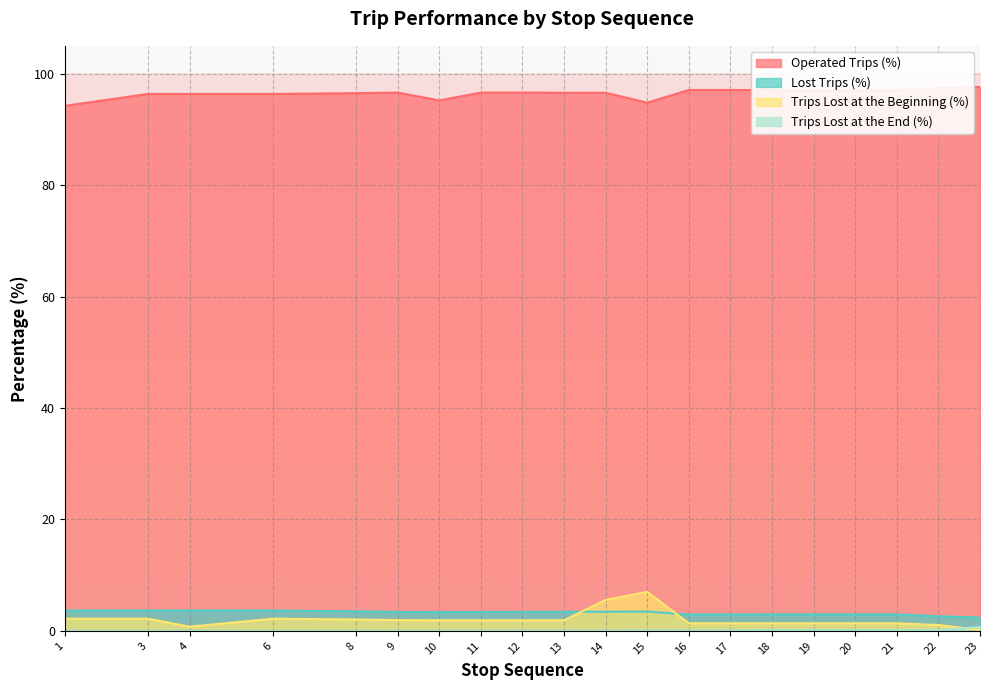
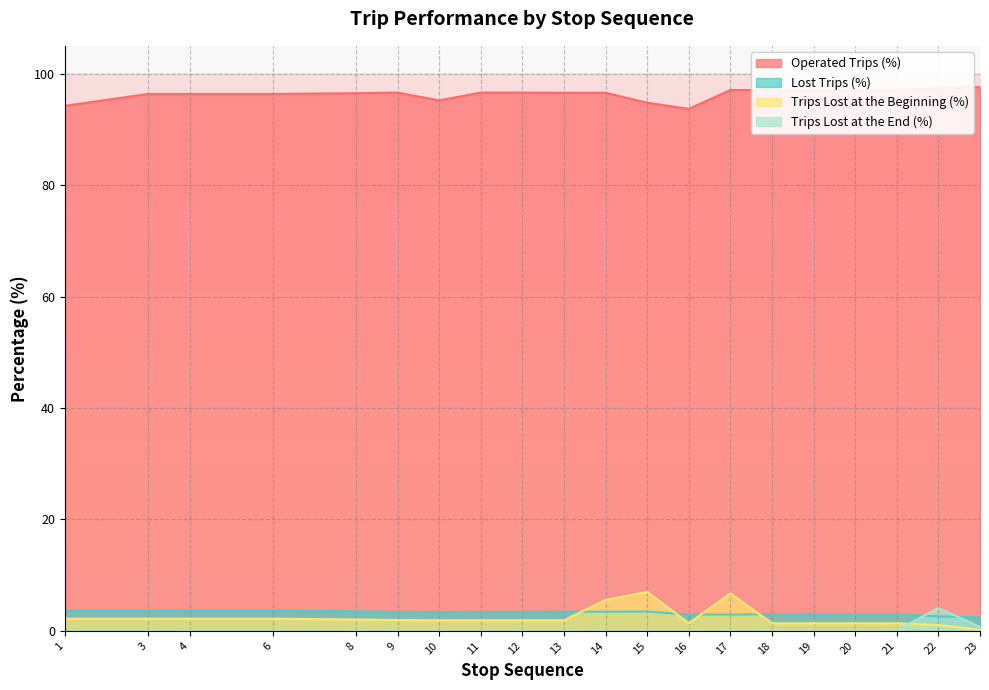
  {
    "Operated Trips (%)": {
      "1": 94,
      "3": 96,
      "4": 96,
      "6": 96,
      "8": 97,
      "9": 97,
      "10": 95,
      "11": 97,
      "12": 97,
      "13": 97,
      "14": 97,
      "15": 95,
-     "16": 97,
+     "16": 94,
      "17": 97,
      "23": 98
    },
    "Lost Trips (%)": {
      "1": 4,
      "3": 4,
      "4": 4,
      "6": 4,
      "8": 3,
      "9": 3,
      "10": 3,
      "11": 3,
      "12": 3,
      "13": 3,
      "14": 3,
      "15": 3,
      "16": 3,
      "17": 3,
      "18": 3,
      "19": 3,
      "20": 3,
      "21": 3,
      "22": 3,
      "23": 2
    },
    "Trips Lost at the Beginning (%)": {
      "1": 2,
      "3": 2,
-     "4": 1,
+     "4": 2,
      "6": 2,
      "8": 2,
      "9": 2,
      "10": 2,
      "11": 2,
      "12": 2,
      "13": 2,
      "14": 6,
      "15": 7,
      "16": 1,
-     "17": 1,
+     "17": 7,
      "18": 1,
      "19": 1,
      "20": 1,
      "21": 1,
      "22": 1,
      "23": 0
    },
    "Trips Lost at the End (%)": {
      "1": 0,
      "3": 0,
      "4": 0,
      "6": 0,
      "8": 0,
      "9": 0,
      "10": 0,
      "11": 0,
      "12": 0,
      "13": 0,
      "14": 0,
      "15": 0,
      "16": 0,
      "17": 0,
      "18": 0,
      "19": 0,
      "20": 0,
      "21": 0,
-     "22": 0,
+     "22": 4,
      "23": 1
    }
  }
